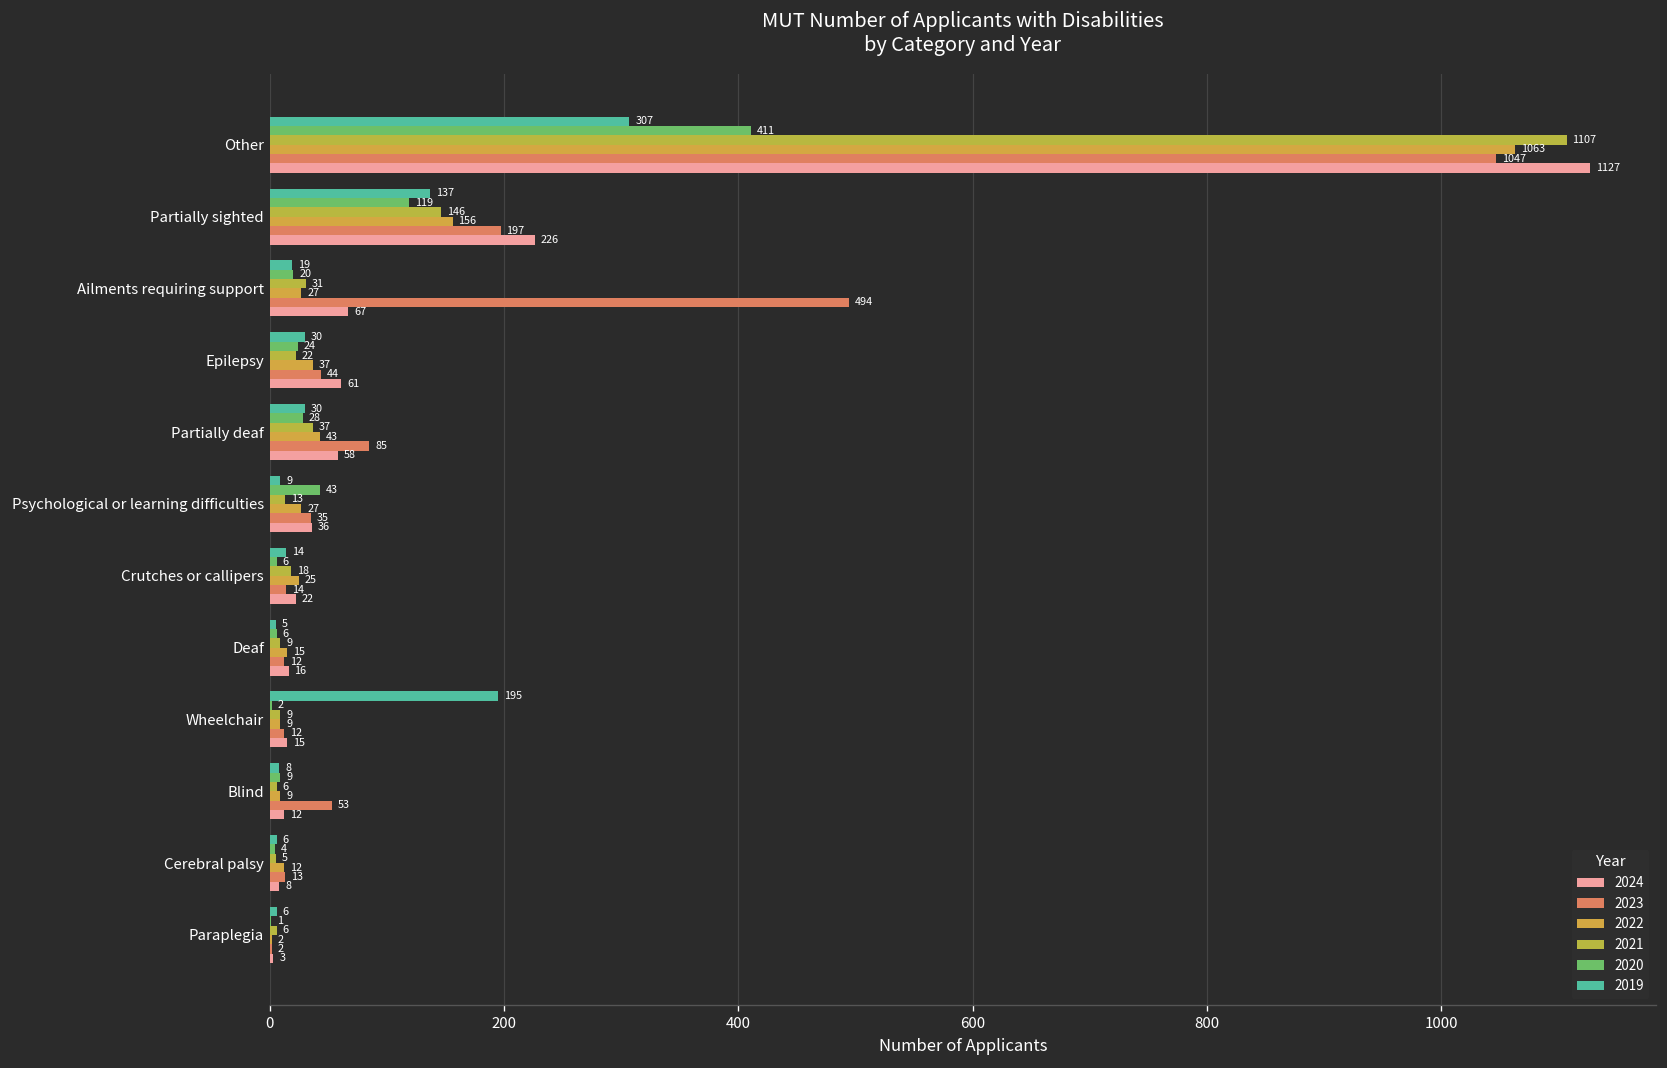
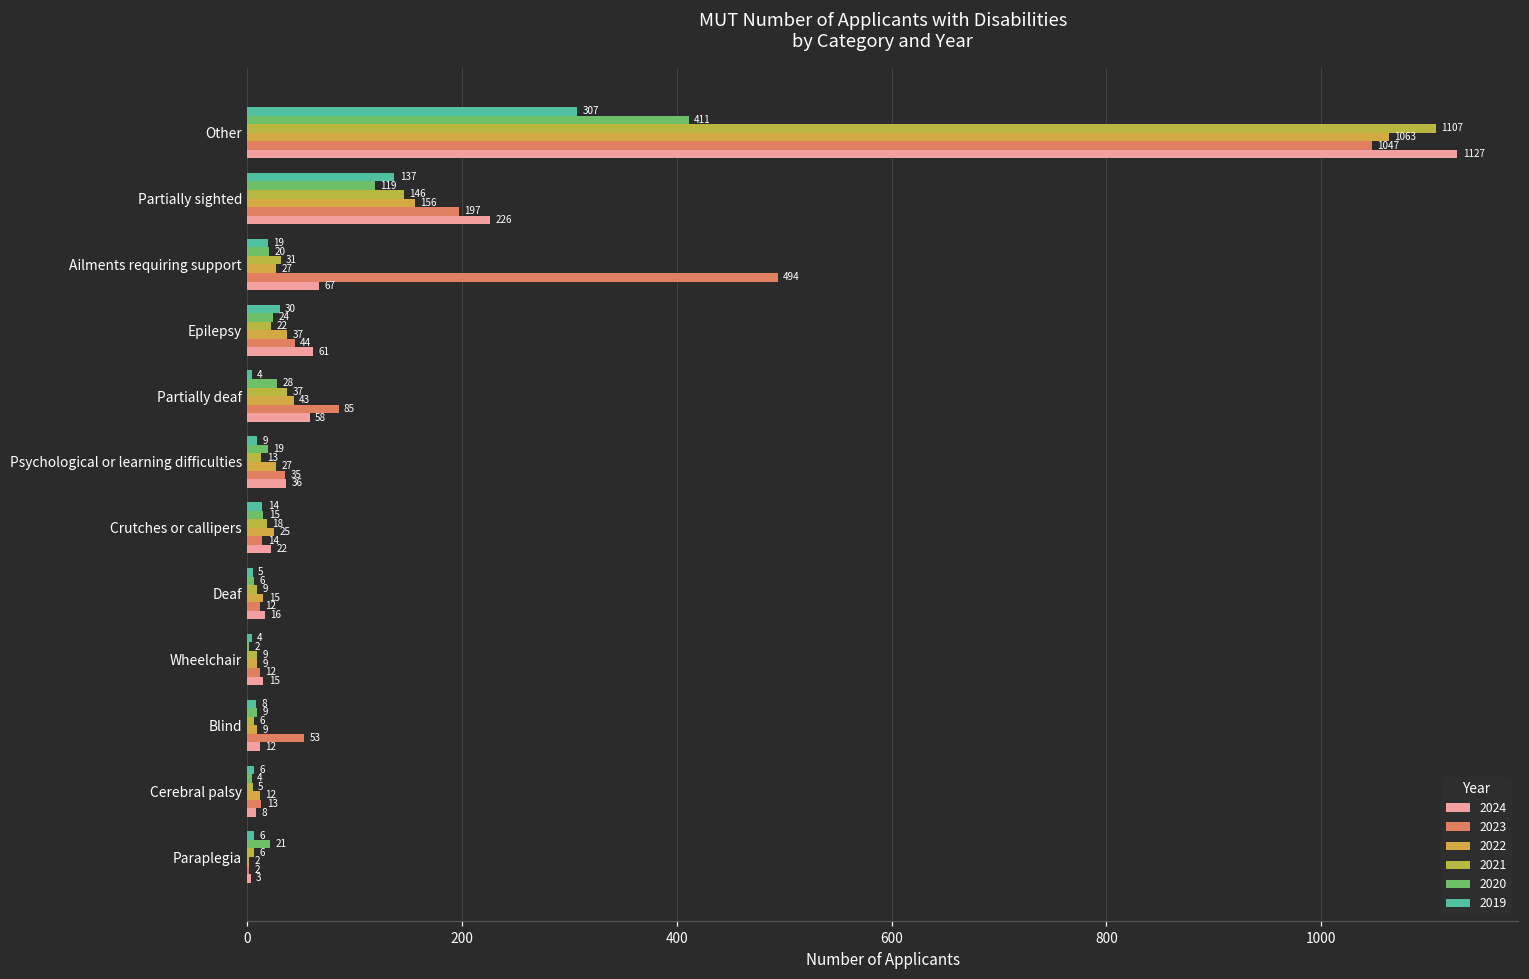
  {
    "2024": {
      "Other": 1127,
      "Partially sighted": 226,
      "Ailments requiring support": 67,
      "Epilepsy": 61,
      "Partially deaf": 58,
      "Psychological or learning difficulties": 36,
      "Crutches or callipers": 22,
      "Deaf": 16,
      "Wheelchair": 15,
      "Blind": 12,
      "Cerebral palsy": 8,
      "Paraplegia": 3
    },
    "2020": {
      "Other": 411,
      "Partially sighted": 119,
      "Ailments requiring support": 20,
      "Epilepsy": 24,
      "Partially deaf": 28,
-     "Psychological or learning difficulties": 43,
-     "Crutches or callipers": 6,
+     "Psychological or learning difficulties": 19,
+     "Crutches or callipers": 15,
      "Deaf": 6,
      "Wheelchair": 2,
      "Blind": 9,
      "Cerebral palsy": 4,
-     "Paraplegia": 1
+     "Paraplegia": 21
    },
    "2019": {
      "Other": 307,
      "Partially sighted": 137,
      "Ailments requiring support": 19,
      "Epilepsy": 30,
-     "Partially deaf": 30,
+     "Partially deaf": 4,
      "Psychological or learning difficulties": 9,
      "Crutches or callipers": 14,
      "Deaf": 5,
-     "Wheelchair": 195,
+     "Wheelchair": 4,
      "Blind": 8,
      "Cerebral palsy": 6,
      "Paraplegia": 6
    }
  }
